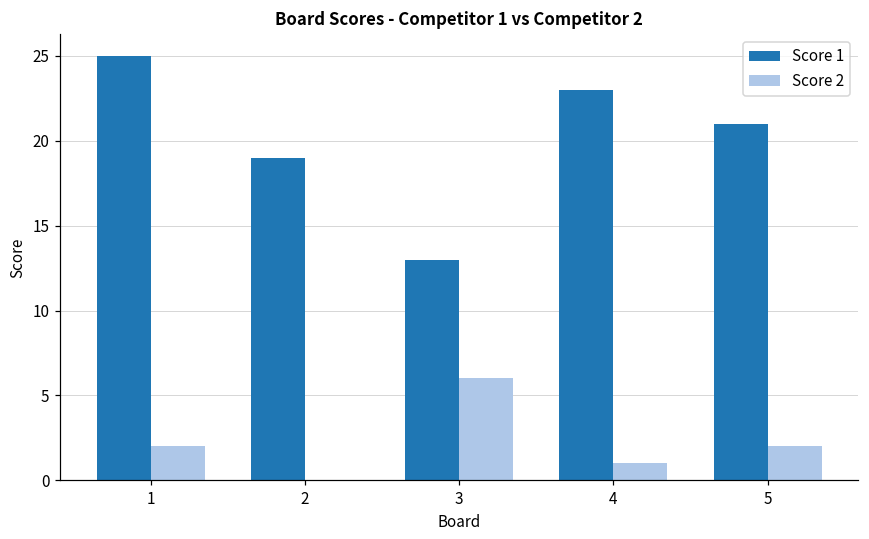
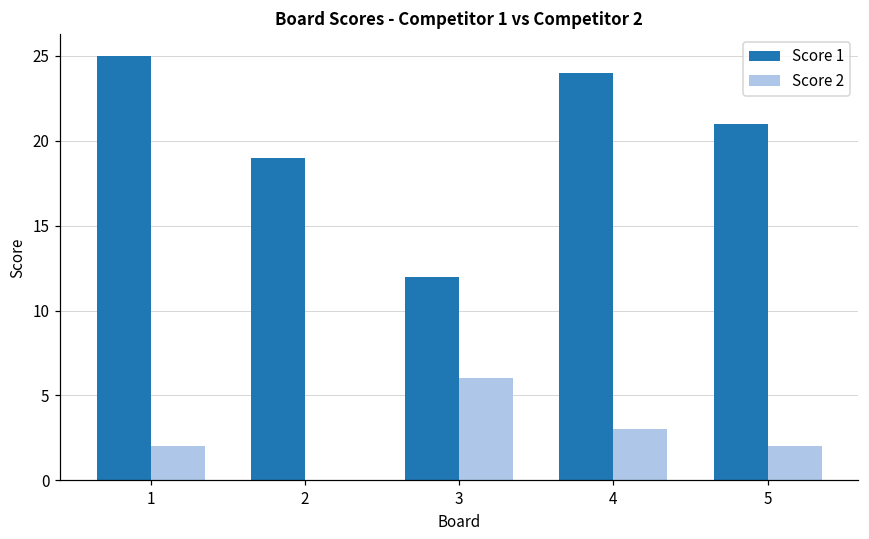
  {
    "Score 1": {
      "1": 25,
      "2": 19,
-     "3": 13,
-     "4": 23,
+     "3": 12,
+     "4": 24,
      "5": 21
    },
    "Score 2": {
      "1": 2,
      "2": 0,
      "3": 6,
-     "4": 1,
+     "4": 3,
      "5": 2
    }
  }
